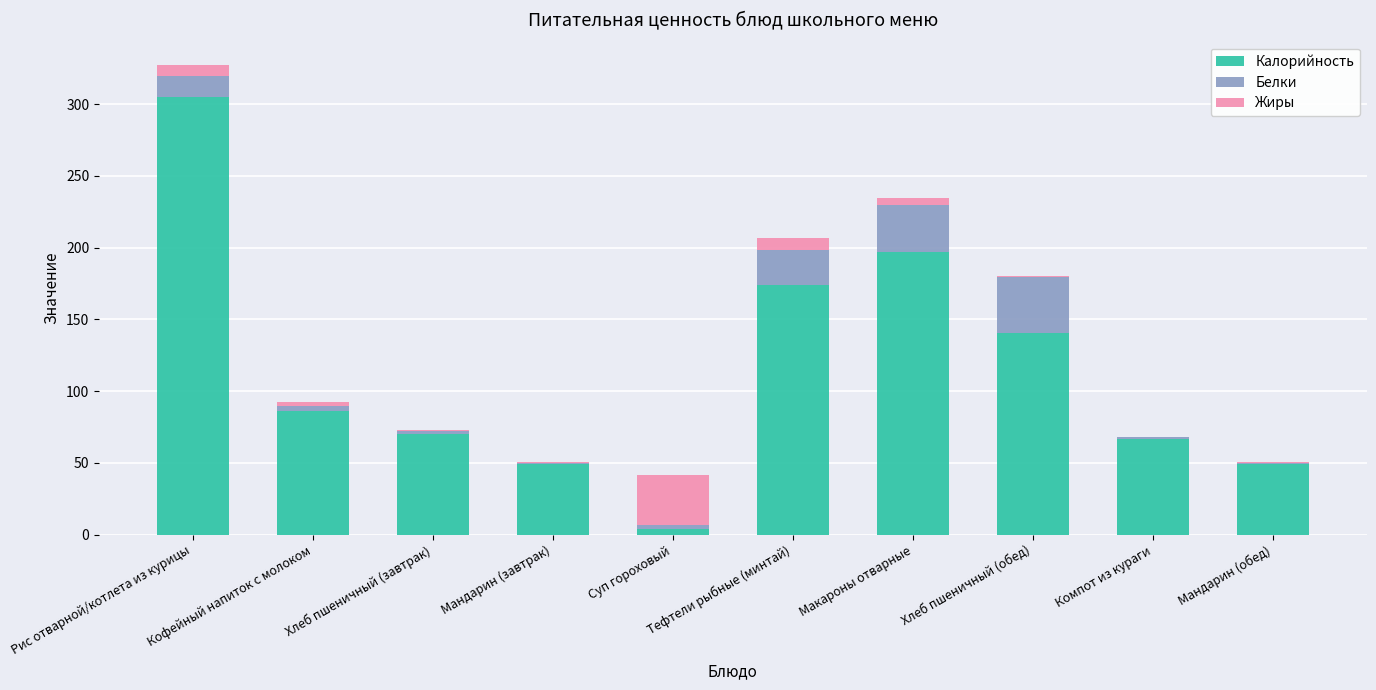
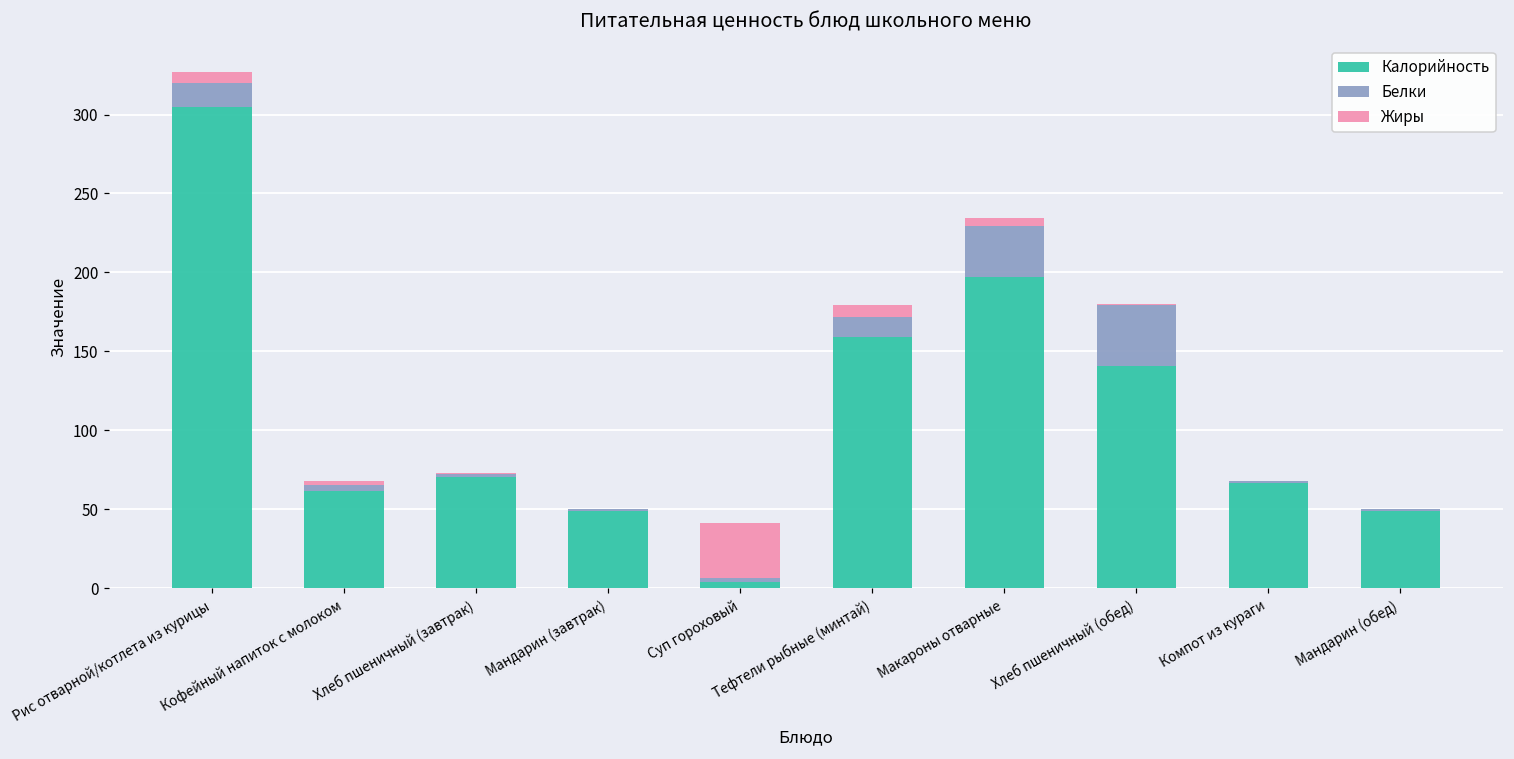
  {
    "Калорийность": {
      "Рис отварной/котлета из курицы": 305,
-     "Кофейный напиток с молоком": 86,
+     "Кофейный напиток с молоком": 61,
      "Хлеб пшеничный (завтрак)": 70,
      "Мандарин (завтрак)": 49,
      "Суп гороховый": 4,
-     "Тефтели рыбные (минтай)": 174,
+     "Тефтели рыбные (минтай)": 159,
      "Макароны отварные": 197,
      "Хлеб пшеничный (обед)": 141,
      "Компот из кураги": 67,
      "Мандарин (обед)": 49
    },
    "Белки": {
      "Рис отварной/котлета из курицы": 15,
      "Кофейный напиток с молоком": 4,
      "Хлеб пшеничный (завтрак)": 2,
      "Суп гороховый": 3,
-     "Тефтели рыбные (минтай)": 25,
+     "Тефтели рыбные (минтай)": 13,
      "Макароны отварные": 33,
      "Хлеб пшеничный (обед)": 39
    },
    "Жиры": {
      "Рис отварной/котлета из курицы": 7,
      "Кофейный напиток с молоком": 3,
      "Суп гороховый": 35,
      "Тефтели рыбные (минтай)": 8,
      "Макароны отварные": 5
    }
  }
